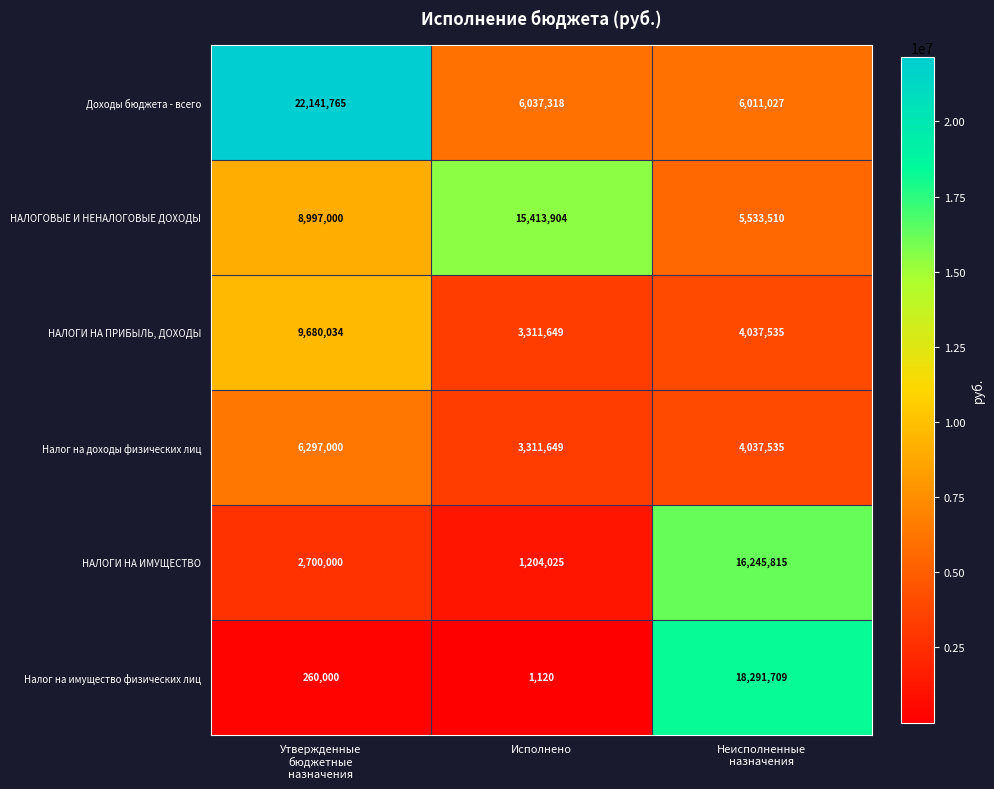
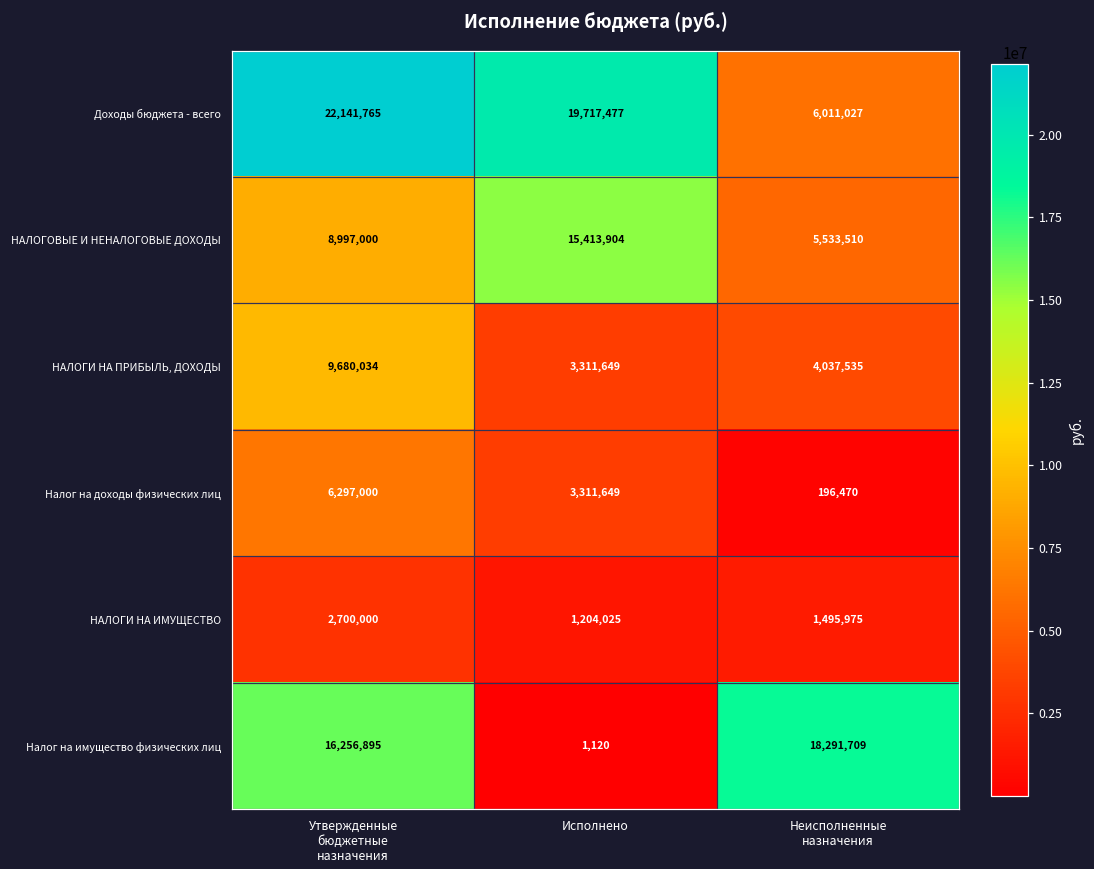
  {
    "Доходы бюджета - всего": {
      "Утвержденные бюджетные назначения": "22,141,765",
-     "Исполнено": "6,037,318",
+     "Исполнено": "19,717,477",
      "Неисполненные назначения": "6,011,027"
    },
    "НАЛОГОВЫЕ И НЕНАЛОГОВЫЕ ДОХОДЫ": {
      "Утвержденные бюджетные назначения": "8,997,000",
      "Исполнено": "15,413,904",
      "Неисполненные назначения": "5,533,510"
    },
    "НАЛОГИ НА ПРИБЫЛЬ, ДОХОДЫ": {
      "Утвержденные бюджетные назначения": "9,680,034",
      "Исполнено": "3,311,649",
      "Неисполненные назначения": "4,037,535"
    },
    "Налог на доходы физических лиц": {
      "Утвержденные бюджетные назначения": "6,297,000",
      "Исполнено": "3,311,649",
-     "Неисполненные назначения": "4,037,535"
+     "Неисполненные назначения": "196,470"
    },
    "НАЛОГИ НА ИМУЩЕСТВО": {
      "Утвержденные бюджетные назначения": "2,700,000",
      "Исполнено": "1,204,025",
-     "Неисполненные назначения": "16,245,815"
+     "Неисполненные назначения": "1,495,975"
    },
    "Налог на имущество физических лиц": {
-     "Утвержденные бюджетные назначения": "260,000",
+     "Утвержденные бюджетные назначения": "16,256,895",
      "Исполнено": "1,120",
      "Неисполненные назначения": "18,291,709"
    }
  }
